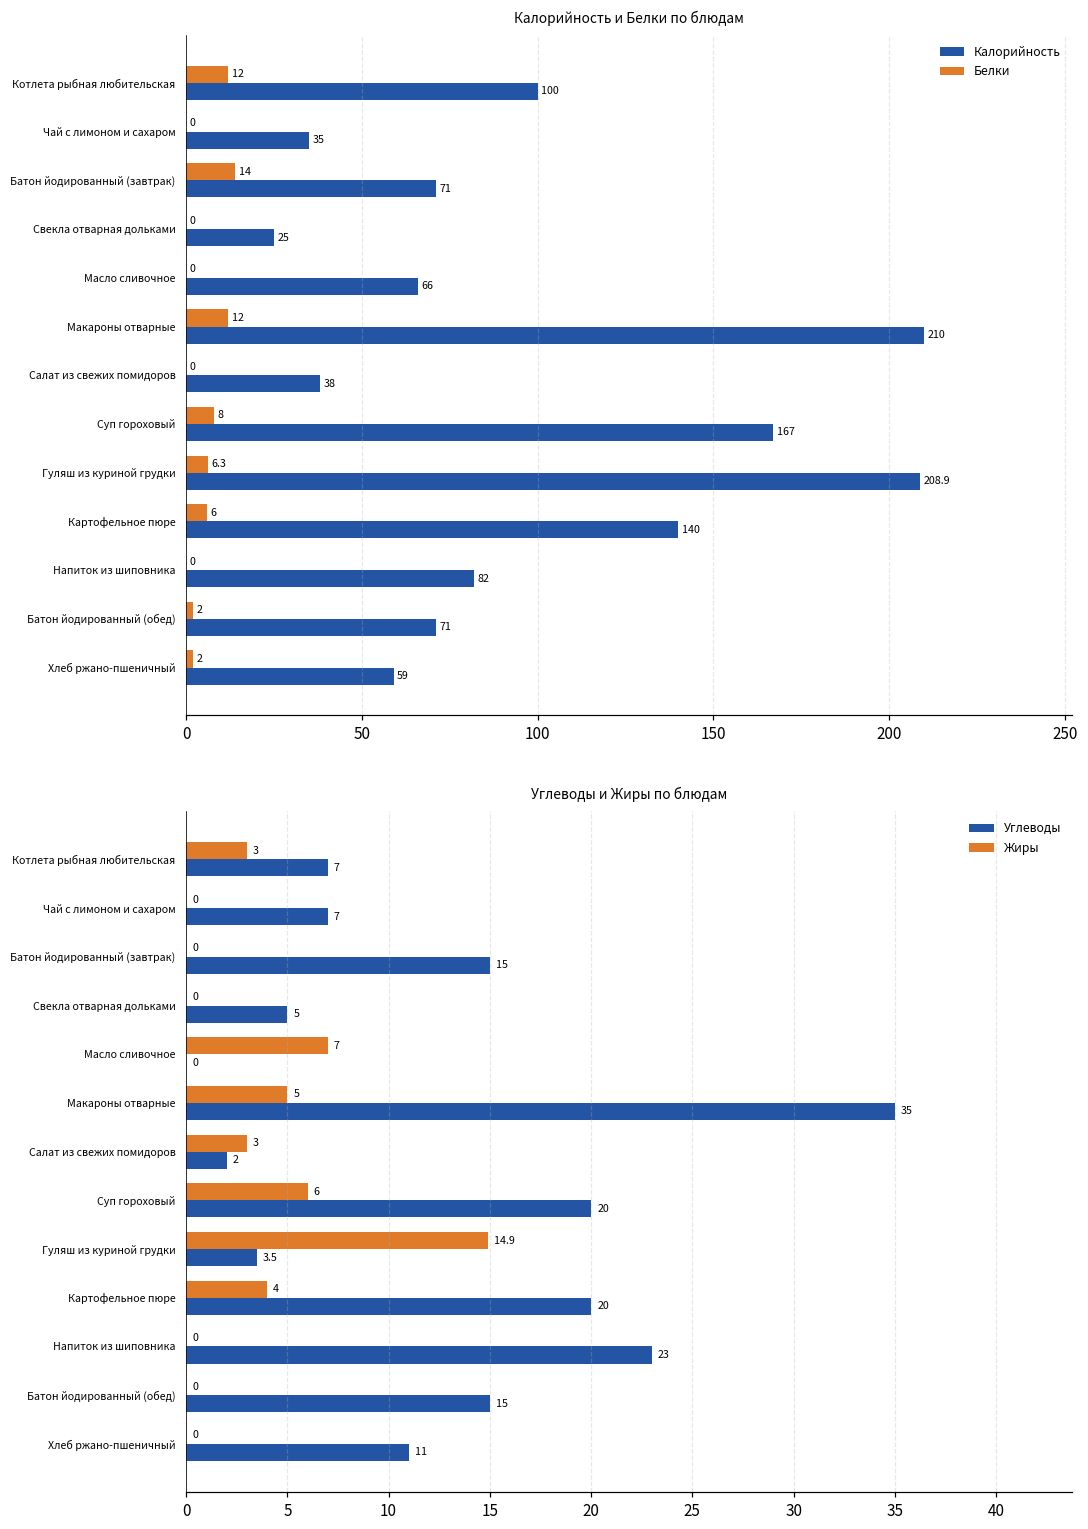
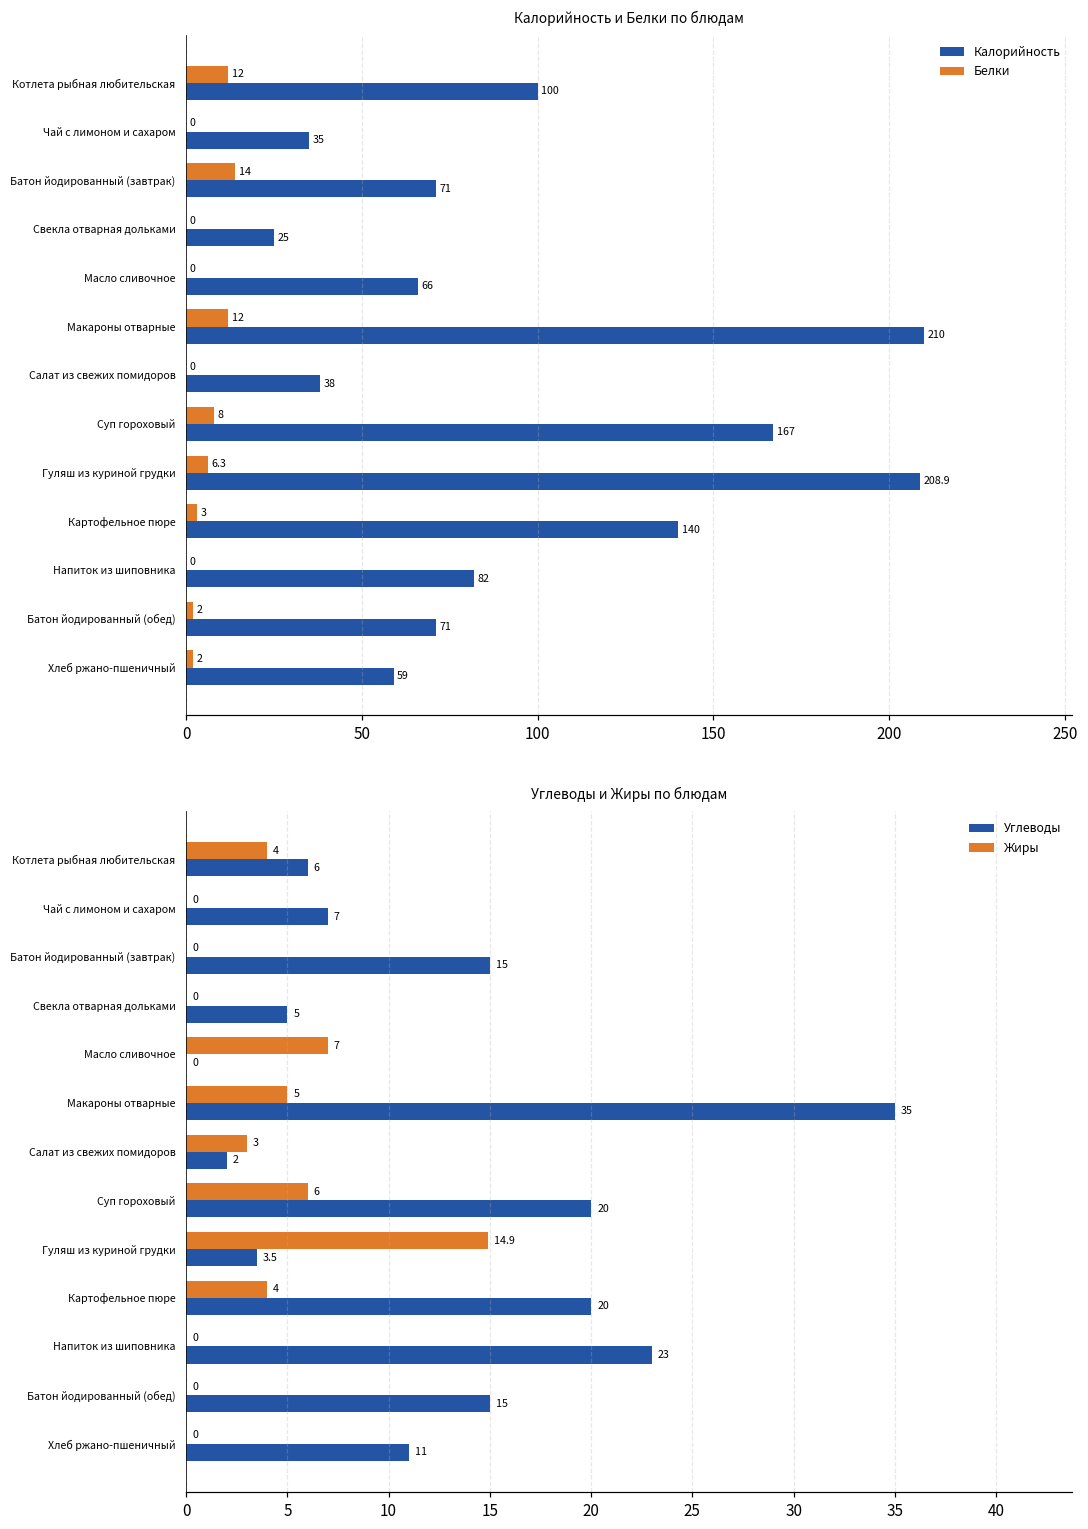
  {
    "Калорийность и Белки по блюдам": {
      "Калорийность": {
        "Котлета рыбная любительская": 100,
        "Чай с лимоном и сахаром": 35,
        "Батон йодированный (завтрак)": 71,
        "Свекла отварная дольками": 25,
        "Масло сливочное": 66,
        "Макароны отварные": 210,
        "Салат из свежих помидоров": 38,
        "Суп гороховый": 167,
        "Гуляш из куриной грудки": 208.9,
        "Картофельное пюре": 140,
        "Напиток из шиповника": 82,
        "Батон йодированный (обед)": 71,
        "Хлеб ржано-пшеничный": 59
      },
      "Белки": {
        "Котлета рыбная любительская": 12,
        "Чай с лимоном и сахаром": 0,
        "Батон йодированный (завтрак)": 14,
        "Свекла отварная дольками": 0,
        "Масло сливочное": 0,
        "Макароны отварные": 12,
        "Салат из свежих помидоров": 0,
        "Суп гороховый": 8,
        "Гуляш из куриной грудки": 6.3,
-       "Картофельное пюре": 6,
+       "Картофельное пюре": 3,
        "Напиток из шиповника": 0,
        "Батон йодированный (обед)": 2,
        "Хлеб ржано-пшеничный": 2
      }
    },
    "Углеводы и Жиры по блюдам": {
      "Углеводы": {
-       "Котлета рыбная любительская": 7,
+       "Котлета рыбная любительская": 6,
        "Чай с лимоном и сахаром": 7,
        "Батон йодированный (завтрак)": 15,
        "Свекла отварная дольками": 5,
        "Масло сливочное": 0,
        "Макароны отварные": 35,
        "Салат из свежих помидоров": 2,
        "Суп гороховый": 20,
        "Гуляш из куриной грудки": 3.5,
        "Картофельное пюре": 20,
        "Напиток из шиповника": 23,
        "Батон йодированный (обед)": 15,
        "Хлеб ржано-пшеничный": 11
      },
      "Жиры": {
-       "Котлета рыбная любительская": 3,
+       "Котлета рыбная любительская": 4,
        "Чай с лимоном и сахаром": 0,
        "Батон йодированный (завтрак)": 0,
        "Свекла отварная дольками": 0,
        "Масло сливочное": 7,
        "Макароны отварные": 5,
        "Салат из свежих помидоров": 3,
        "Суп гороховый": 6,
        "Гуляш из куриной грудки": 14.9,
        "Картофельное пюре": 4,
        "Напиток из шиповника": 0,
        "Батон йодированный (обед)": 0,
        "Хлеб ржано-пшеничный": 0
      }
    }
  }
